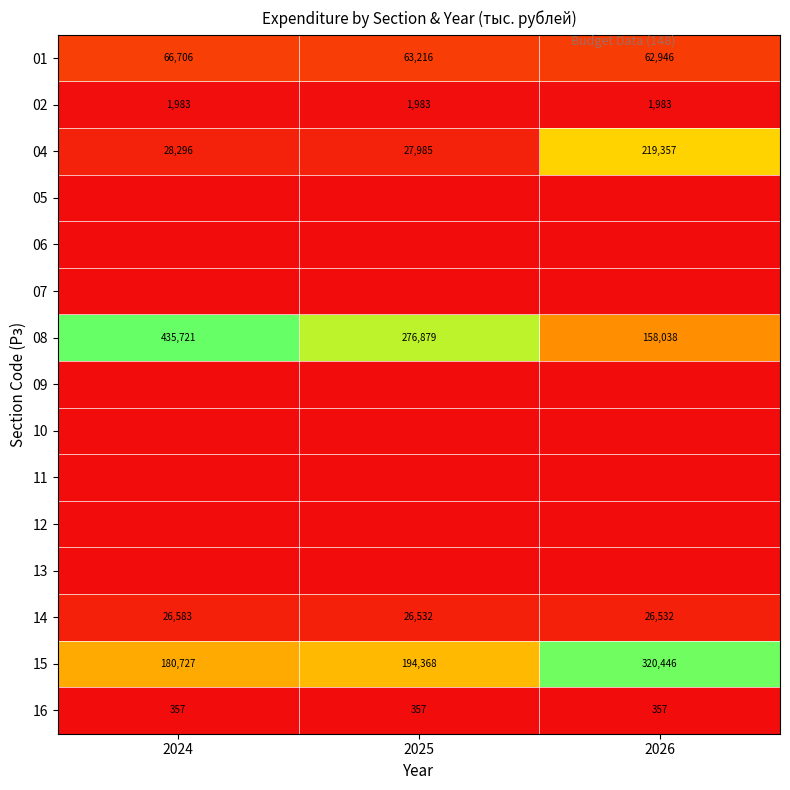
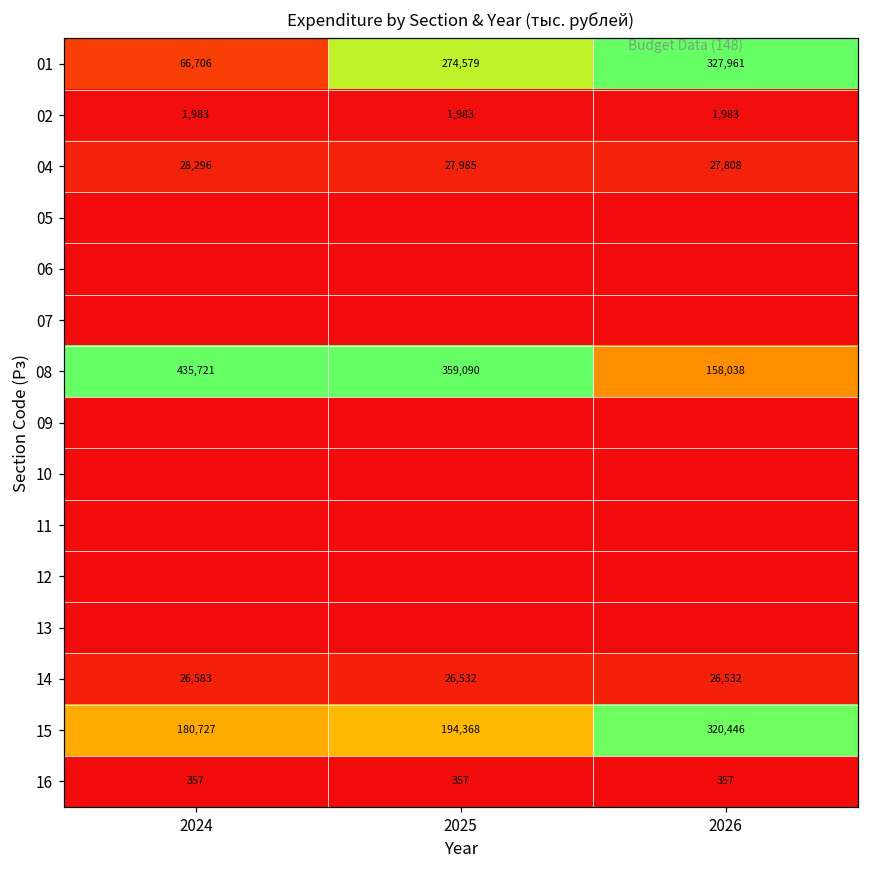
  {
    "01": {
      "2024": "66,706",
-     "2025": "63,216",
-     "2026": "62,946"
+     "2025": "274,579",
+     "2026": "327,961"
    },
    "02": {
      "2024": "1,983",
      "2025": "1,983",
      "2026": "1,983"
    },
    "04": {
      "2024": "28,296",
      "2025": "27,985",
-     "2026": "219,357"
+     "2026": "27,808"
    },
    "08": {
      "2024": "435,721",
-     "2025": "276,879",
+     "2025": "359,090",
      "2026": "158,038"
    },
    "14": {
      "2024": "26,583",
      "2025": "26,532",
      "2026": "26,532"
    },
    "15": {
      "2024": "180,727",
      "2025": "194,368",
      "2026": "320,446"
    },
    "16": {
      "2024": "357",
      "2025": "357",
      "2026": "357"
    }
  }
